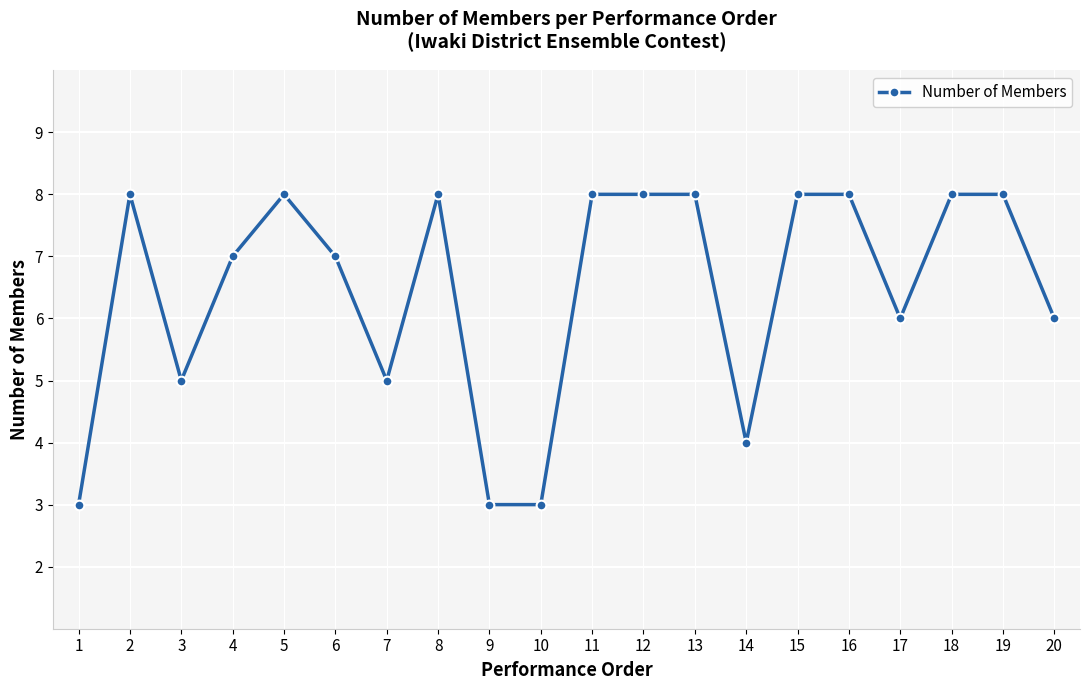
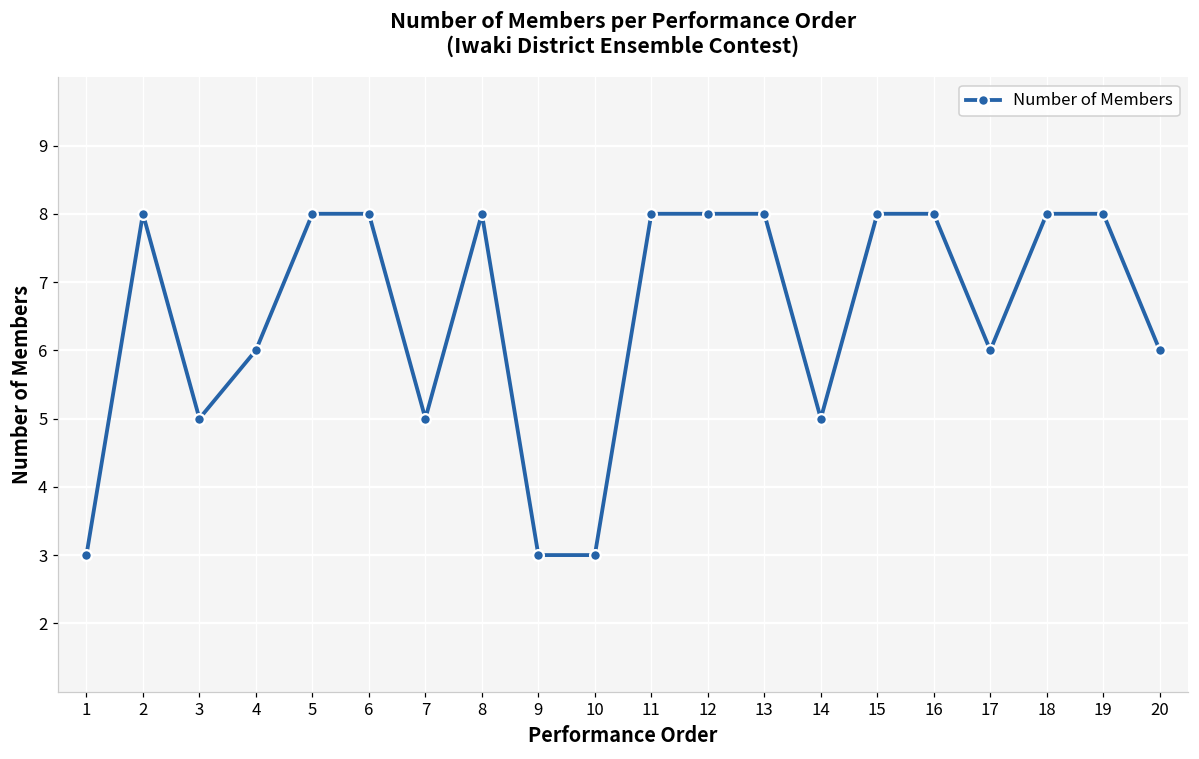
  {
    "1": 3,
    "2": 8,
    "3": 5,
-   "4": 7,
+   "4": 6,
    "5": 8,
-   "6": 7,
+   "6": 8,
    "7": 5,
    "8": 8,
    "9": 3,
    "10": 3,
    "11": 8,
    "12": 8,
    "13": 8,
-   "14": 4,
+   "14": 5,
    "15": 8,
    "16": 8,
    "17": 6,
    "18": 8,
    "19": 8,
    "20": 6
  }
